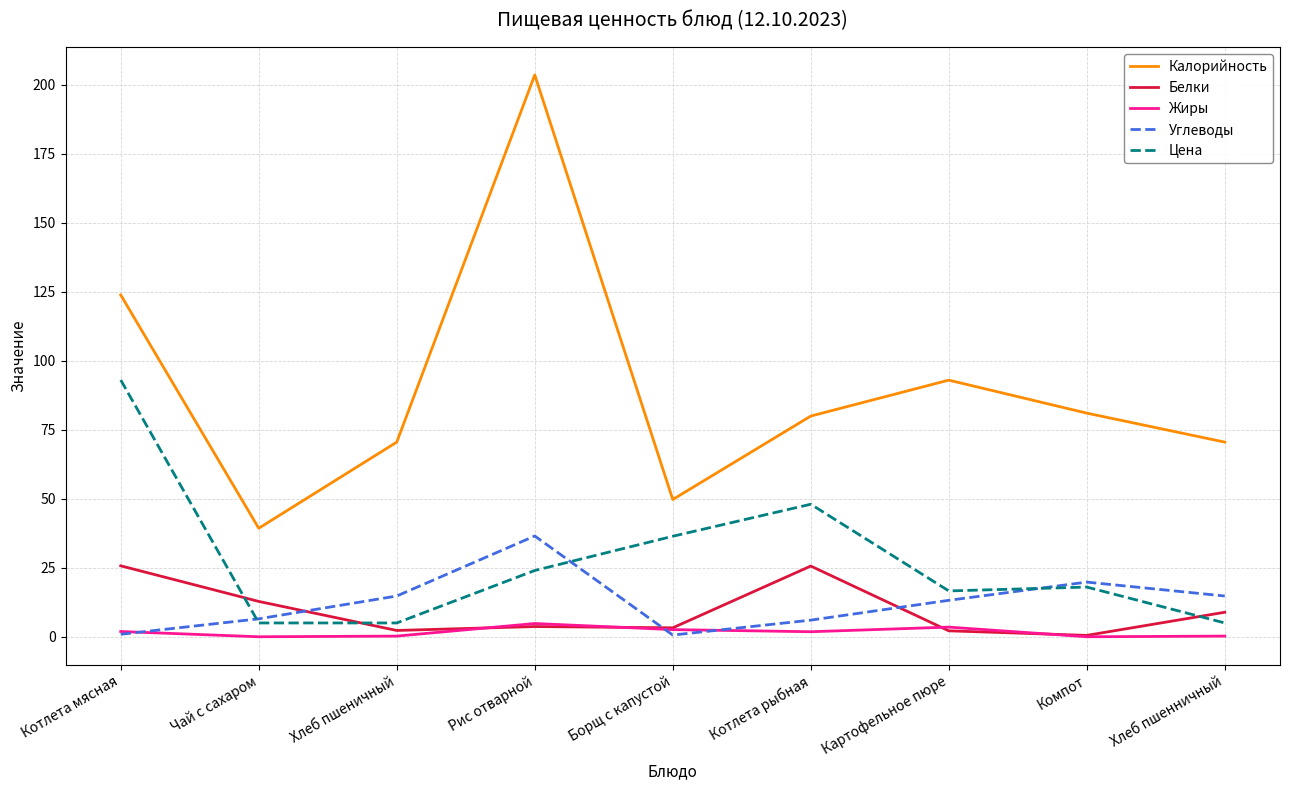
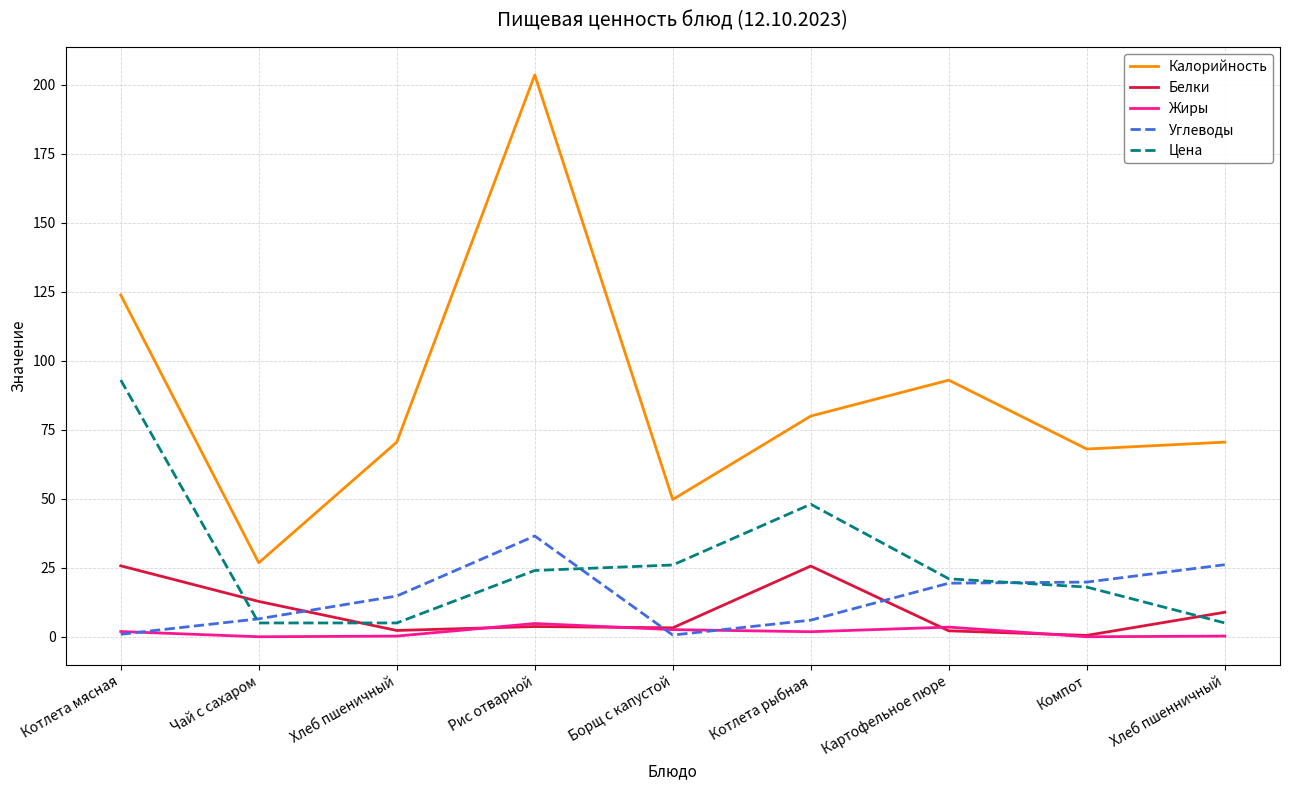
  {
    "Калорийность": {
      "Котлета мясная": 124,
-     "Чай с сахаром": 39,
+     "Чай с сахаром": 27,
      "Хлеб пшеничный": 71,
      "Рис отварной": 204,
      "Борщ с капустой": 50,
      "Котлета рыбная": 80,
      "Картофельное пюре": 93,
-     "Компот": 81,
+     "Компот": 68,
      "Хлеб пшенничный": 71
    },
    "Белки": {
      "Котлета мясная": 26,
      "Чай с сахаром": 13,
      "Хлеб пшеничный": 2,
      "Рис отварной": 4,
      "Котлета рыбная": 26,
      "Картофельное пюре": 2,
      "Хлеб пшенничный": 9
    },
    "Жиры": {
      "Котлета мясная": 2,
      "Чай с сахаром": 0,
      "Хлеб пшеничный": 0,
      "Рис отварной": 5,
      "Котлета рыбная": 2,
      "Картофельное пюре": 3,
      "Хлеб пшенничный": 0
    },
    "Углеводы": {
      "Котлета мясная": 1,
      "Чай с сахаром": 7,
      "Хлеб пшеничный": 15,
      "Рис отварной": 37,
      "Борщ с капустой": 1,
      "Котлета рыбная": 6,
-     "Картофельное пюре": 13,
+     "Картофельное пюре": 19,
      "Компот": 20,
-     "Хлеб пшенничный": 15
+     "Хлеб пшенничный": 26
    },
    "Цена": {
      "Котлета мясная": 93,
      "Чай с сахаром": 5,
      "Хлеб пшеничный": 5,
      "Рис отварной": 24,
-     "Борщ с капустой": 36,
+     "Борщ с капустой": 26,
      "Котлета рыбная": 48,
-     "Картофельное пюре": 17,
+     "Картофельное пюре": 21,
      "Компот": 18,
      "Хлеб пшенничный": 5
    }
  }
